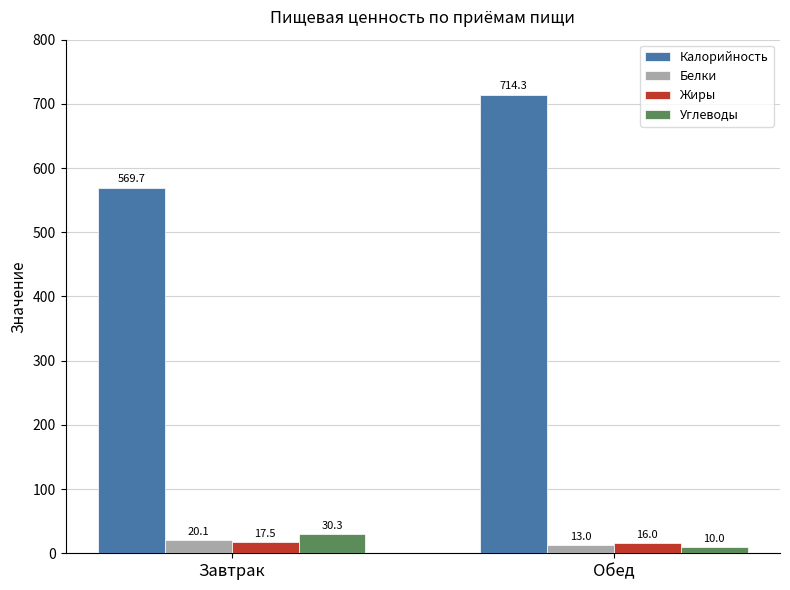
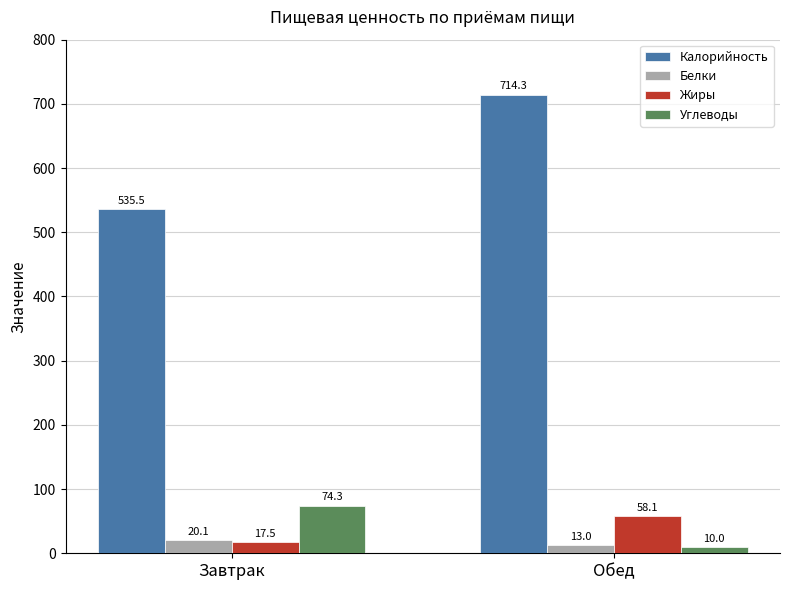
  {
    "Калорийность": {
-     "Завтрак": 569.7,
+     "Завтрак": 535.5,
      "Обед": 714.3
    },
    "Белки": {
      "Завтрак": 20.1,
      "Обед": 13.0
    },
    "Жиры": {
      "Завтрак": 17.5,
-     "Обед": 16.0
+     "Обед": 58.1
    },
    "Углеводы": {
-     "Завтрак": 30.3,
+     "Завтрак": 74.3,
      "Обед": 10.0
    }
  }
